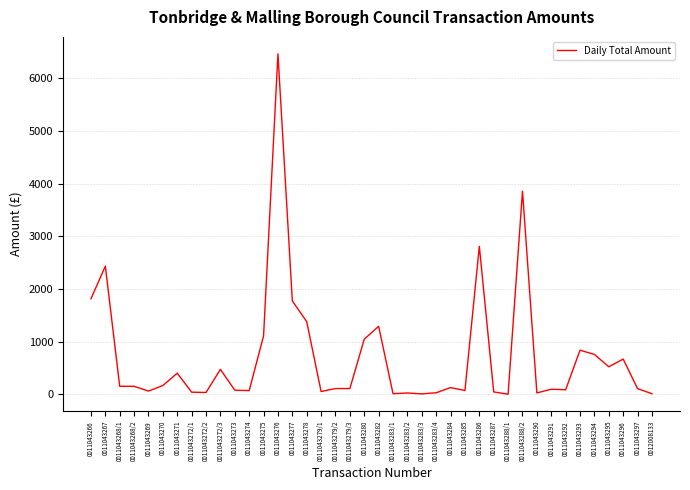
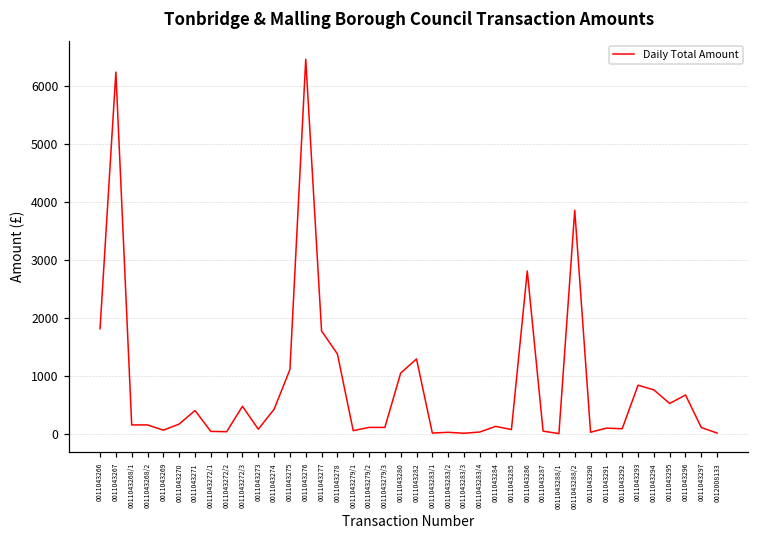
  {
    "0011043266": 1800,
-   "0011043267": 2400,
+   "0011043267": 6200,
    "0011043268/1": 200,
    "0011043268/2": 200,
    "0011043269": 100,
    "0011043270": 200,
    "0011043271": 400,
    "0011043272/1": 0,
    "0011043272/2": 0,
    "0011043272/3": 500,
    "0011043273": 100,
-   "0011043274": 100,
+   "0011043274": 400,
    "0011043275": 1100,
    "0011043276": 6500,
    "0011043277": 1800,
    "0011043278": 1400,
    "0011043279/1": 100,
    "0011043279/2": 100,
    "0011043279/3": 100,
    "0011043280": 1000,
    "0011043282": 1300,
    "0011043283/1": 0,
    "0011043283/2": 0,
    "0011043283/3": 0,
    "0011043283/4": 0,
    "0011043284": 100,
    "0011043285": 100,
    "0011043286": 2800,
    "0011043287": 0,
    "0011043288/1": 0,
    "0011043288/2": 3900,
    "0011043290": 0,
    "0011043291": 100,
    "0011043292": 100,
    "0011043293": 800,
    "0011043294": 800,
    "0011043295": 500,
    "0011043296": 700,
    "0011043297": 100,
    "0012008133": 0
  }
